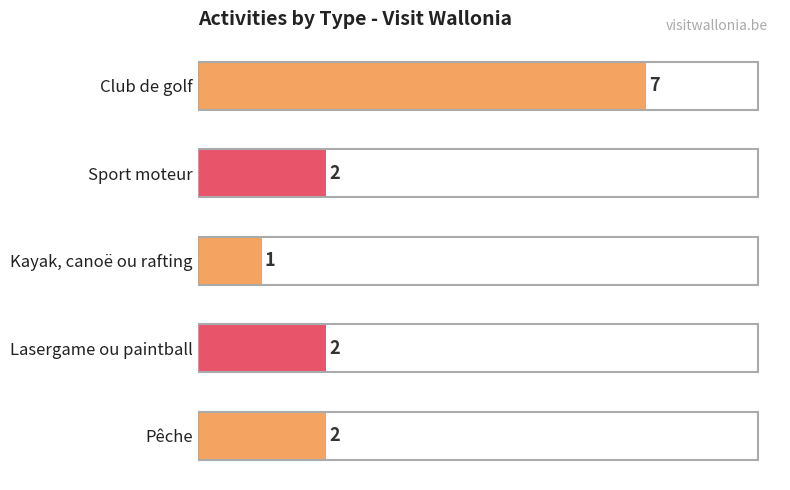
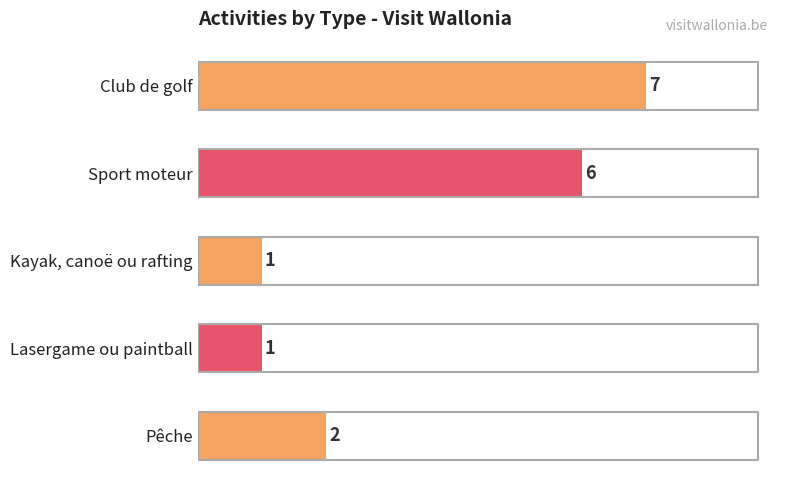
  {
    "Club de golf": 7,
-   "Sport moteur": 2,
+   "Sport moteur": 6,
    "Kayak, canoë ou rafting": 1,
-   "Lasergame ou paintball": 2,
+   "Lasergame ou paintball": 1,
    "Pêche": 2
  }
